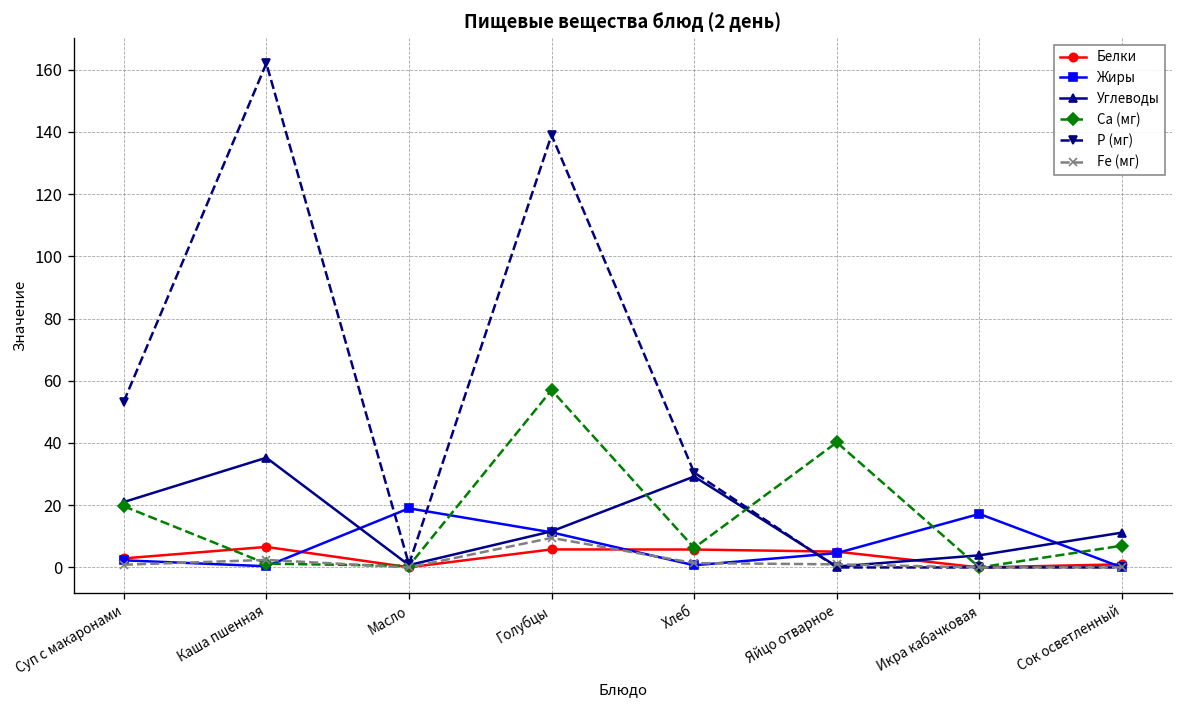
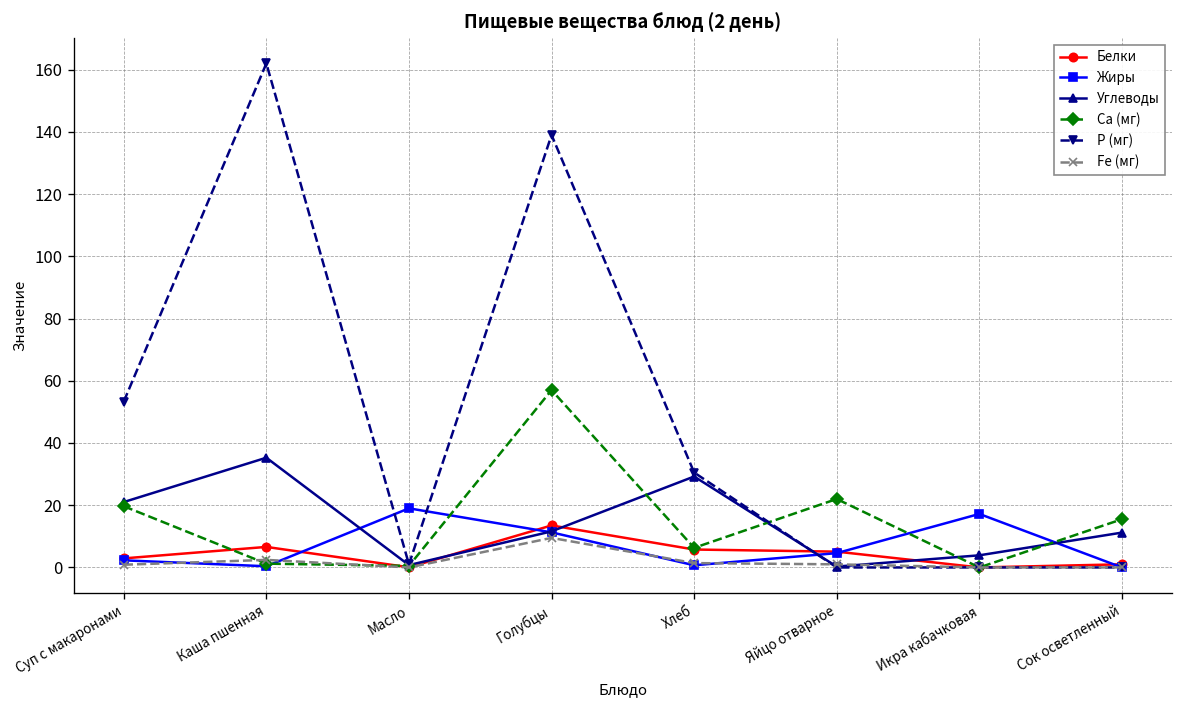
  {
    "Белки": {
      "Каша пшенная": 7,
-     "Голубцы": 6,
+     "Голубцы": 14,
      "Сок осветленный": 1
    },
    "Жиры": {
      "Масло": 19,
      "Икра кабачковая": 17
    },
    "Ca (мг)": {
      "Суп с макаронами": 20,
      "Голубцы": 57,
-     "Яйцо отварное": 40,
-     "Сок осветленный": 7
+     "Яйцо отварное": 22,
+     "Сок осветленный": 16
    },
    "Fe (мг)": {
      "Суп с макаронами": 1,
      "Каша пшенная": 2,
      "Голубцы": 10
    }
  }
